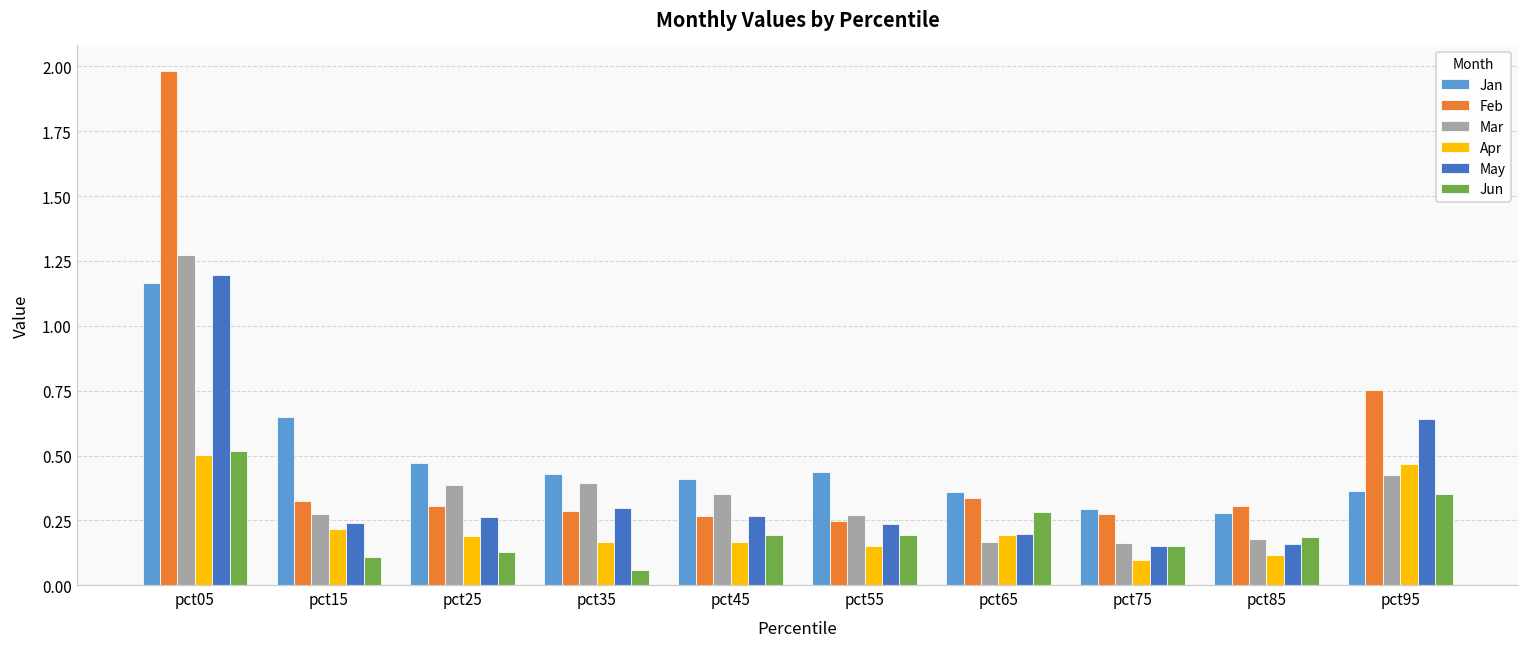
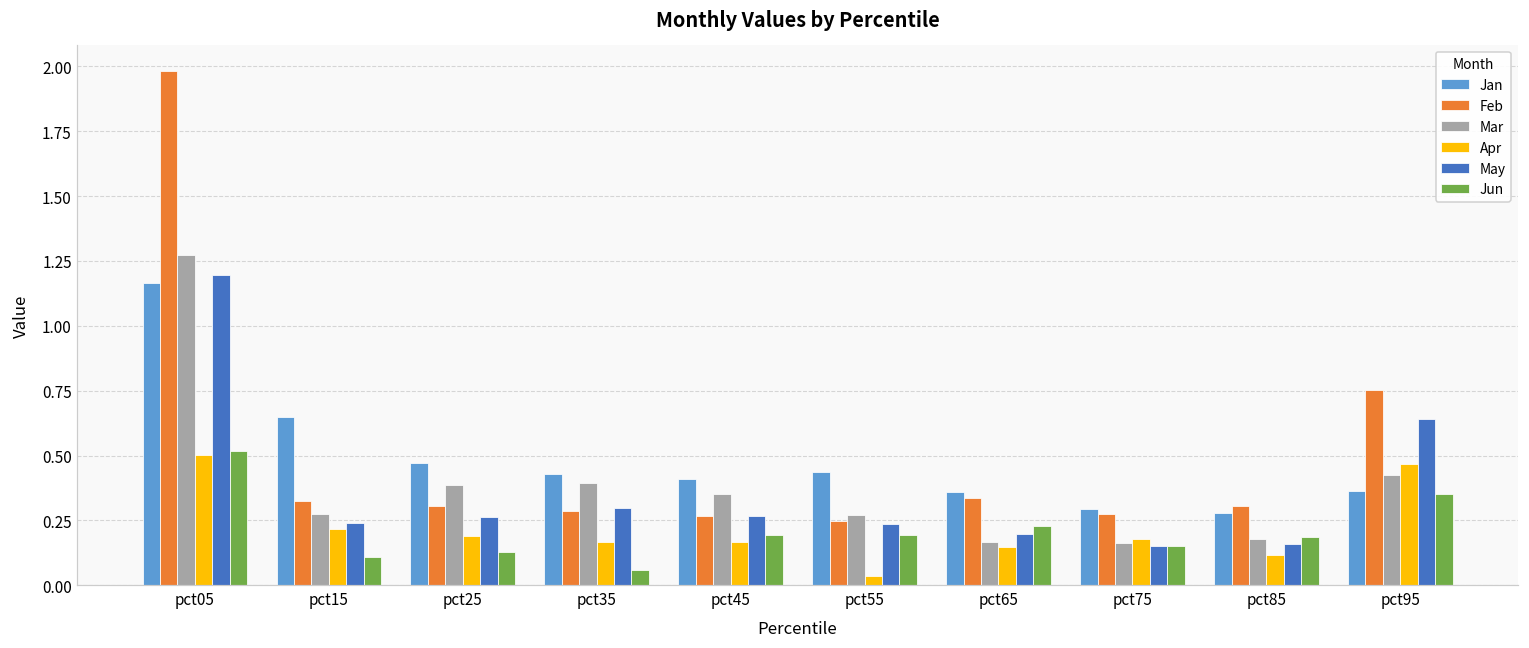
  {
    "Feb": {
      "pct05": 1.98,
      "pct15": 0.33,
      "pct25": 0.31,
      "pct35": 0.29,
      "pct45": 0.27,
      "pct55": 0.25,
      "pct65": 0.34,
      "pct75": 0.27,
      "pct85": 0.31,
      "pct95": 0.75
    },
    "Mar": {
      "pct05": 1.27,
      "pct15": 0.27,
      "pct25": 0.39,
      "pct35": 0.39,
      "pct45": 0.35,
      "pct55": 0.27,
      "pct65": 0.17,
      "pct75": 0.16,
      "pct85": 0.18,
      "pct95": 0.42
    },
    "Apr": {
      "pct05": 0.50,
      "pct15": 0.22,
      "pct25": 0.19,
      "pct35": 0.17,
      "pct45": 0.17,
-     "pct55": 0.15,
-     "pct65": 0.19,
-     "pct75": 0.10,
+     "pct55": 0.03,
+     "pct65": 0.15,
+     "pct75": 0.18,
      "pct85": 0.12,
      "pct95": 0.47
    },
    "Jun": {
      "pct05": 0.52,
      "pct15": 0.11,
      "pct25": 0.13,
      "pct35": 0.06,
      "pct45": 0.20,
      "pct55": 0.20,
-     "pct65": 0.28,
+     "pct65": 0.23,
      "pct75": 0.15,
      "pct85": 0.19,
      "pct95": 0.35
    }
  }
